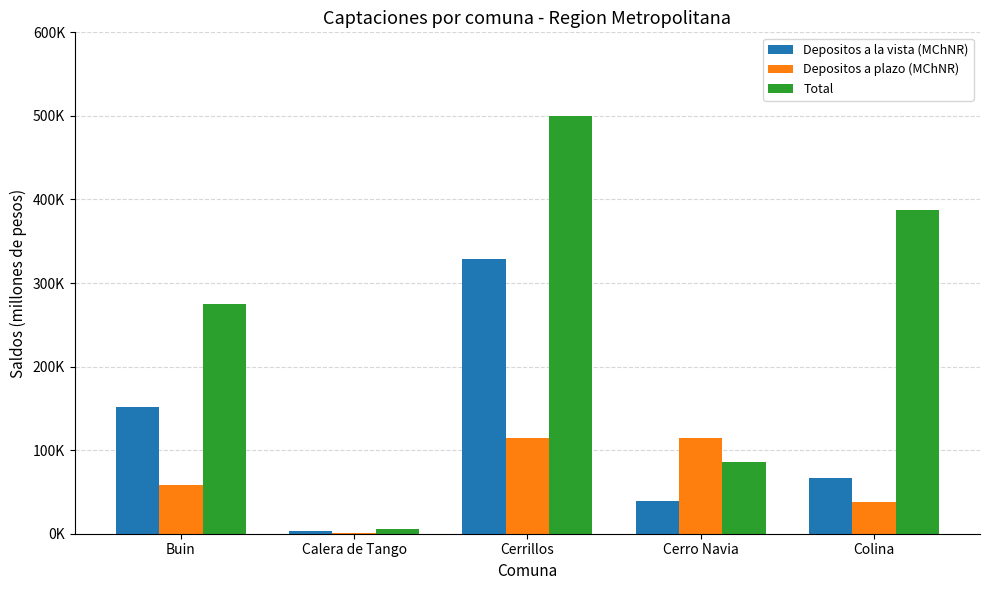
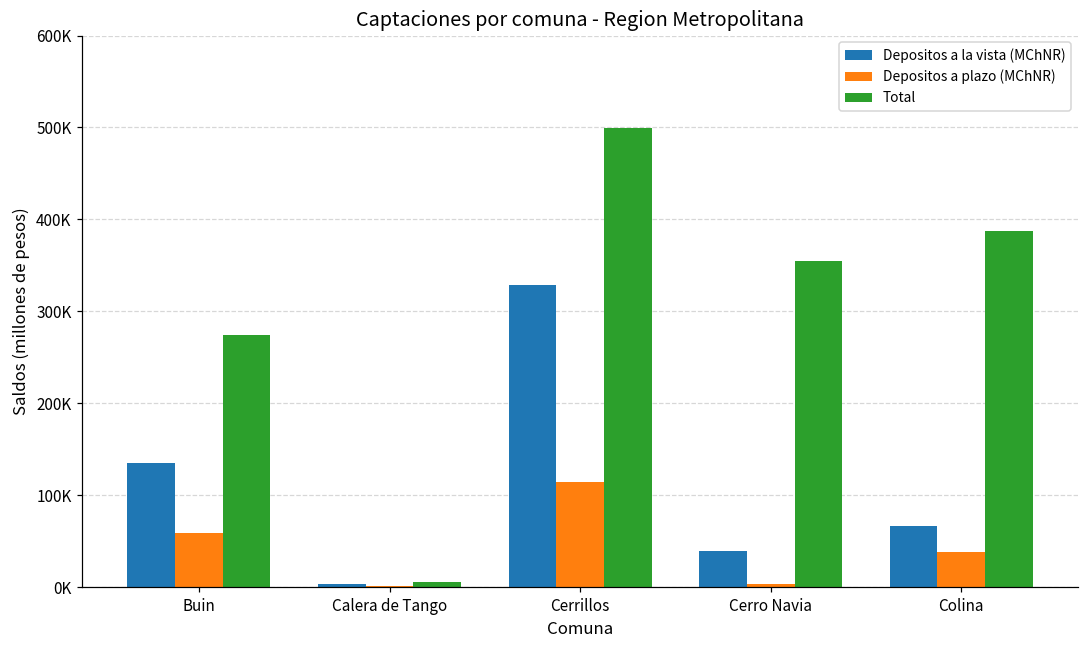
  {
    "Depositos a la vista (MChNR)": {
-     "Buin": 150000,
+     "Buin": 140000,
      "Calera de Tango": 0,
      "Cerrillos": 330000,
      "Cerro Navia": 40000,
      "Colina": 70000
    },
    "Depositos a plazo (MChNR)": {
      "Buin": 60000,
      "Cerrillos": 110000,
-     "Cerro Navia": 110000,
+     "Cerro Navia": 0,
      "Colina": 40000
    },
    "Total": {
      "Buin": 270000,
      "Calera de Tango": 10000,
      "Cerrillos": 500000,
-     "Cerro Navia": 90000,
+     "Cerro Navia": 350000,
      "Colina": 390000
    }
  }
